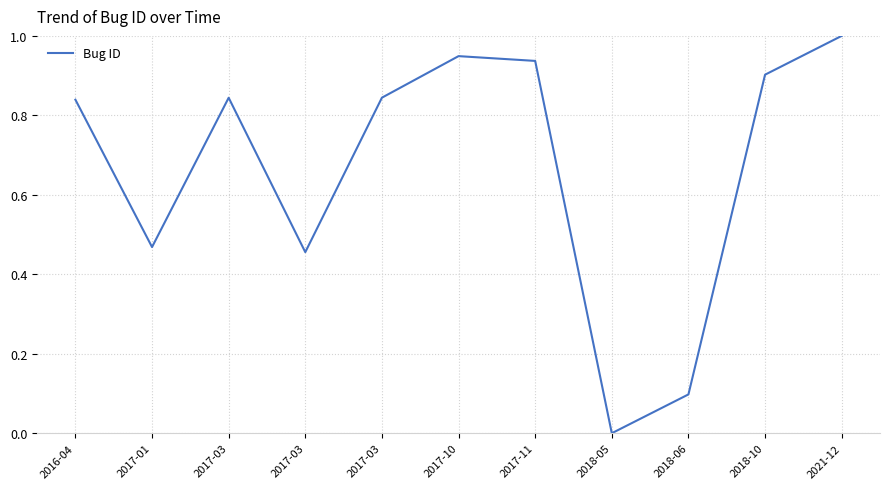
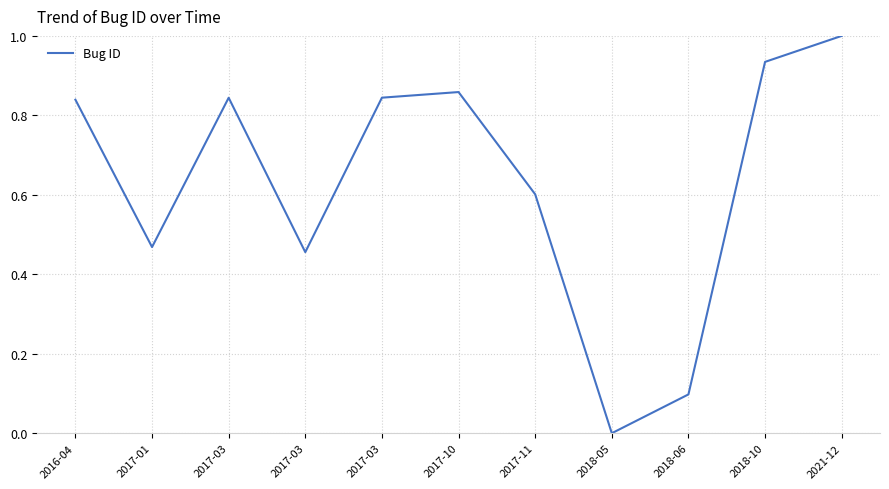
  {
    "2016-04": 0.84,
    "2017-01": 0.47,
-   "2017-10": 0.95,
-   "2017-11": 0.94,
+   "2017-10": 0.86,
+   "2017-11": 0.60,
    "2018-05": 0.00,
    "2018-06": 0.10,
-   "2018-10": 0.90,
+   "2018-10": 0.93,
    "2021-12": 1.00
  }
